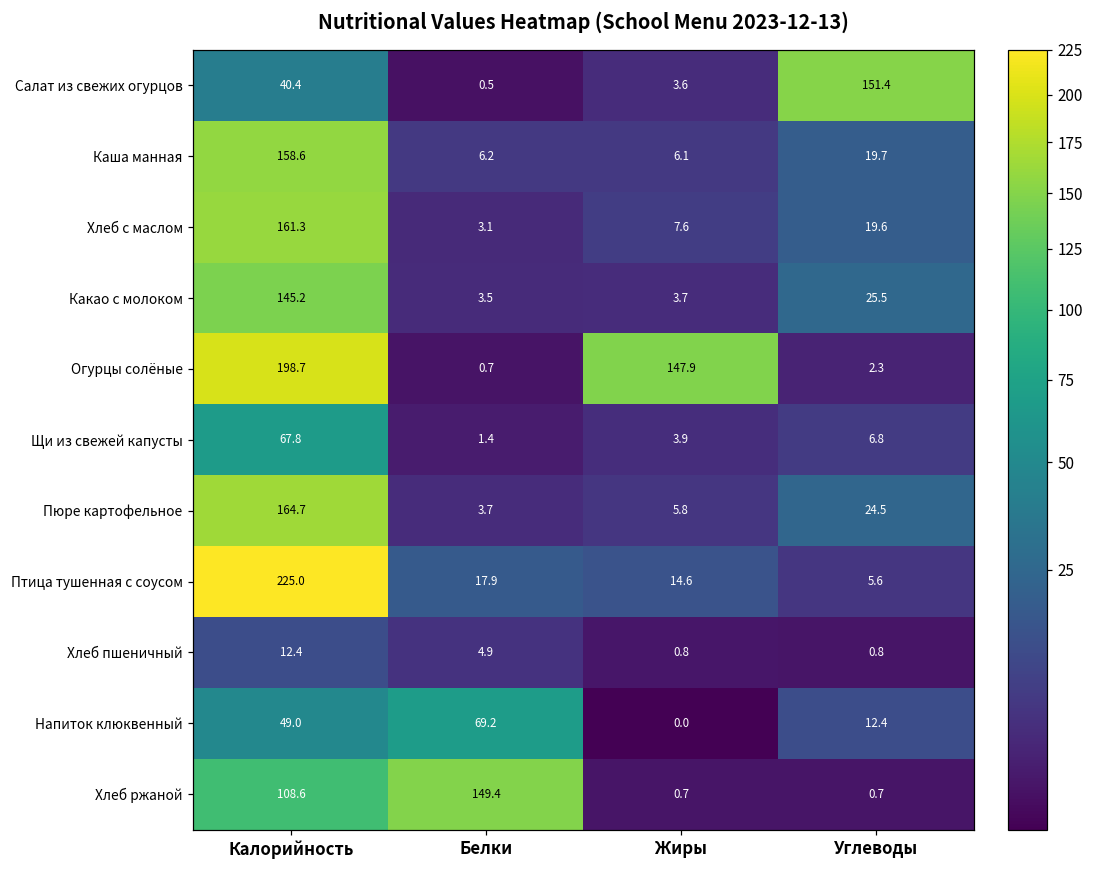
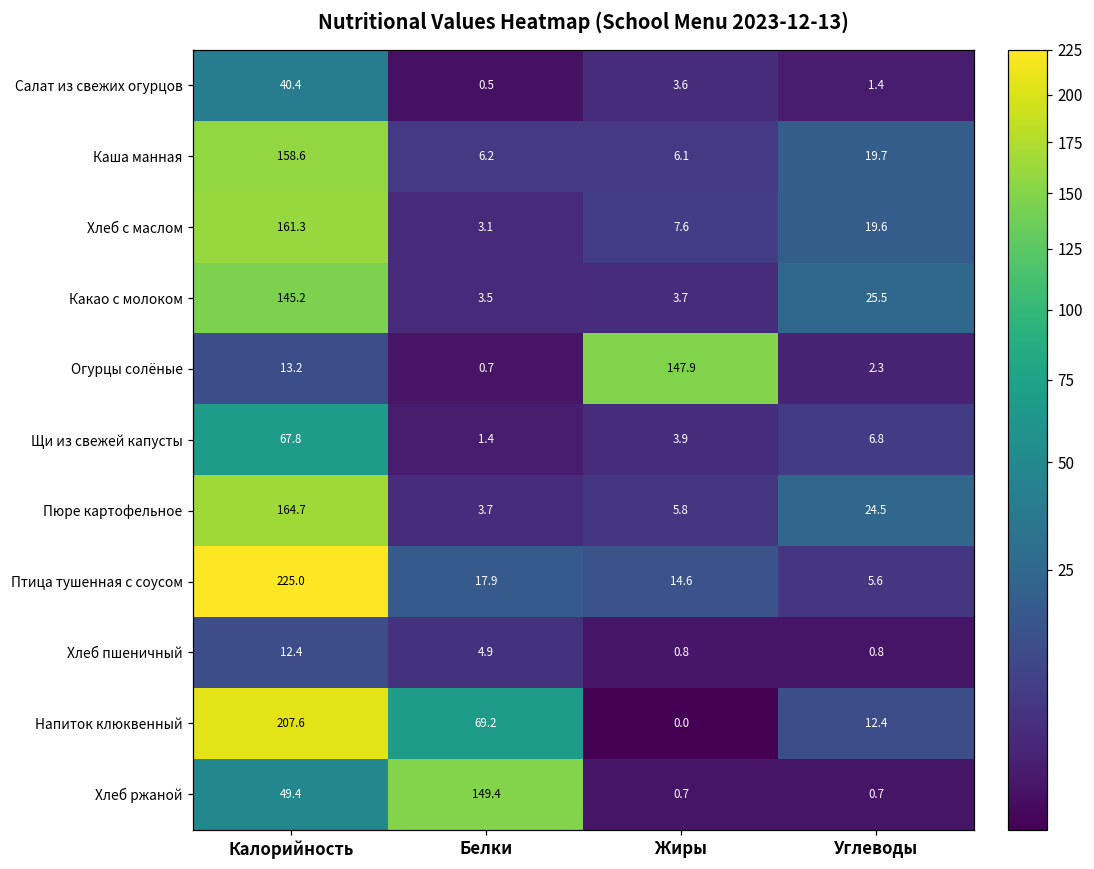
  {
    "Салат из свежих огурцов": {
      "Калорийность": 40.4,
      "Белки": 0.5,
      "Жиры": 3.6,
-     "Углеводы": 151.4
+     "Углеводы": 1.4
    },
    "Каша манная": {
      "Калорийность": 158.6,
      "Белки": 6.2,
      "Жиры": 6.1,
      "Углеводы": 19.7
    },
    "Хлеб с маслом": {
      "Калорийность": 161.3,
      "Белки": 3.1,
      "Жиры": 7.6,
      "Углеводы": 19.6
    },
    "Какао с молоком": {
      "Калорийность": 145.2,
      "Белки": 3.5,
      "Жиры": 3.7,
      "Углеводы": 25.5
    },
    "Огурцы солёные": {
-     "Калорийность": 198.7,
+     "Калорийность": 13.2,
      "Белки": 0.7,
      "Жиры": 147.9,
      "Углеводы": 2.3
    },
    "Щи из свежей капусты": {
      "Калорийность": 67.8,
      "Белки": 1.4,
      "Жиры": 3.9,
      "Углеводы": 6.8
    },
    "Пюре картофельное": {
      "Калорийность": 164.7,
      "Белки": 3.7,
      "Жиры": 5.8,
      "Углеводы": 24.5
    },
    "Птица тушенная с соусом": {
      "Калорийность": 225.0,
      "Белки": 17.9,
      "Жиры": 14.6,
      "Углеводы": 5.6
    },
    "Хлеб пшеничный": {
      "Калорийность": 12.4,
      "Белки": 4.9,
      "Жиры": 0.8,
      "Углеводы": 0.8
    },
    "Напиток клюквенный": {
-     "Калорийность": 49.0,
+     "Калорийность": 207.6,
      "Белки": 69.2,
      "Жиры": 0.0,
      "Углеводы": 12.4
    },
    "Хлеб ржаной": {
-     "Калорийность": 108.6,
+     "Калорийность": 49.4,
      "Белки": 149.4,
      "Жиры": 0.7,
      "Углеводы": 0.7
    }
  }
